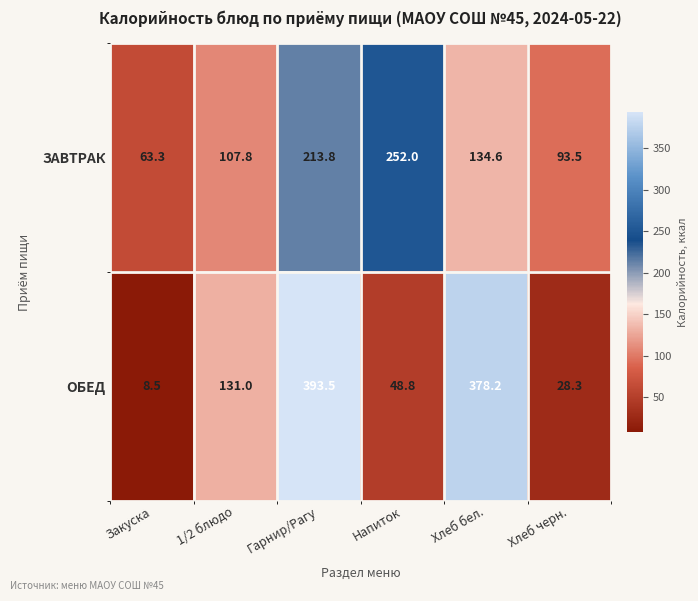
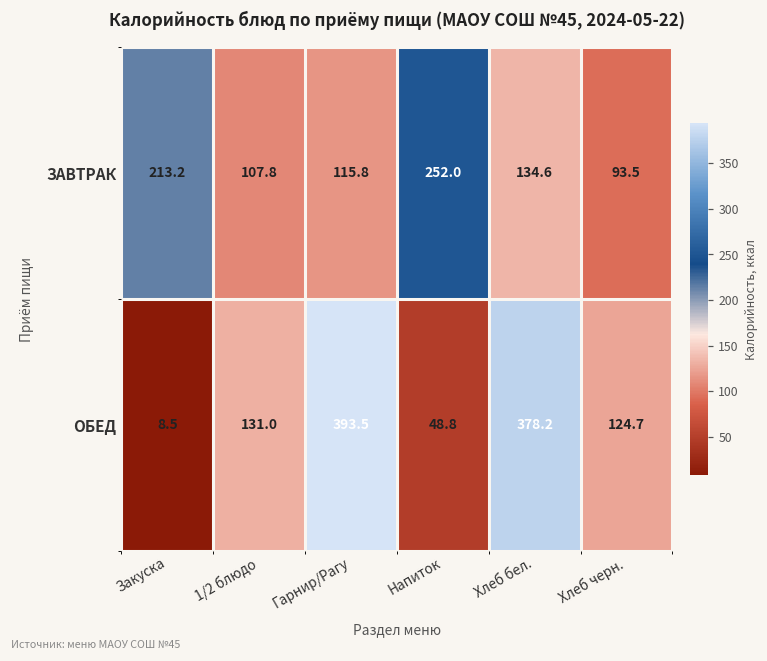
  {
    "ЗАВТРАК": {
-     "Закуска": 63.3,
+     "Закуска": 213.2,
      "1/2 блюдо": 107.8,
-     "Гарнир/Рагу": 213.8,
+     "Гарнир/Рагу": 115.8,
      "Напиток": 252.0,
      "Хлеб бел.": 134.6,
      "Хлеб черн.": 93.5
    },
    "ОБЕД": {
      "Закуска": 8.5,
      "1/2 блюдо": 131.0,
      "Напиток": 48.8,
      "Хлеб бел.": 378.2,
-     "Хлеб черн.": 28.3
+     "Хлеб черн.": 124.7
    }
  }
